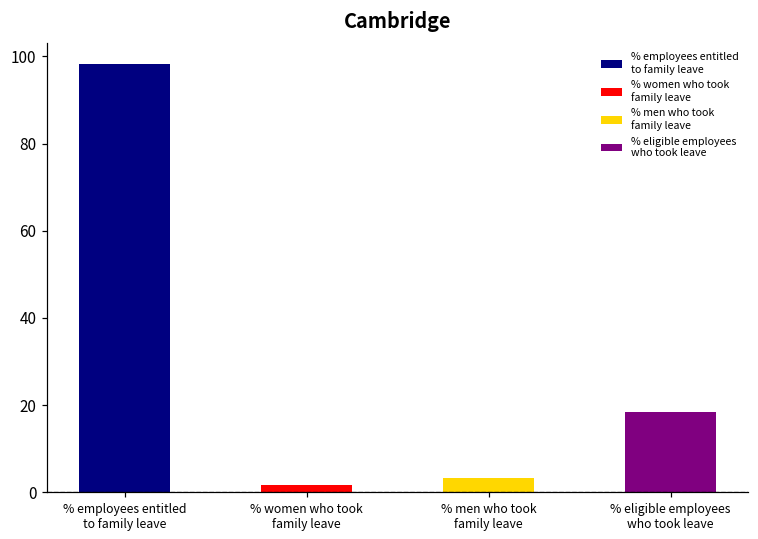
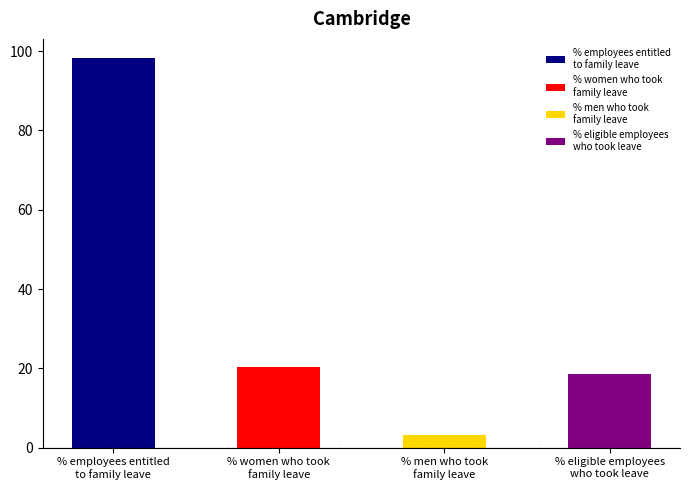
  {
    "% employees entitled to family leave": 98,
-   "% women who took family leave": 2,
+   "% women who took family leave": 20,
    "% men who took family leave": 3,
    "% eligible employees who took leave": 19
  }
